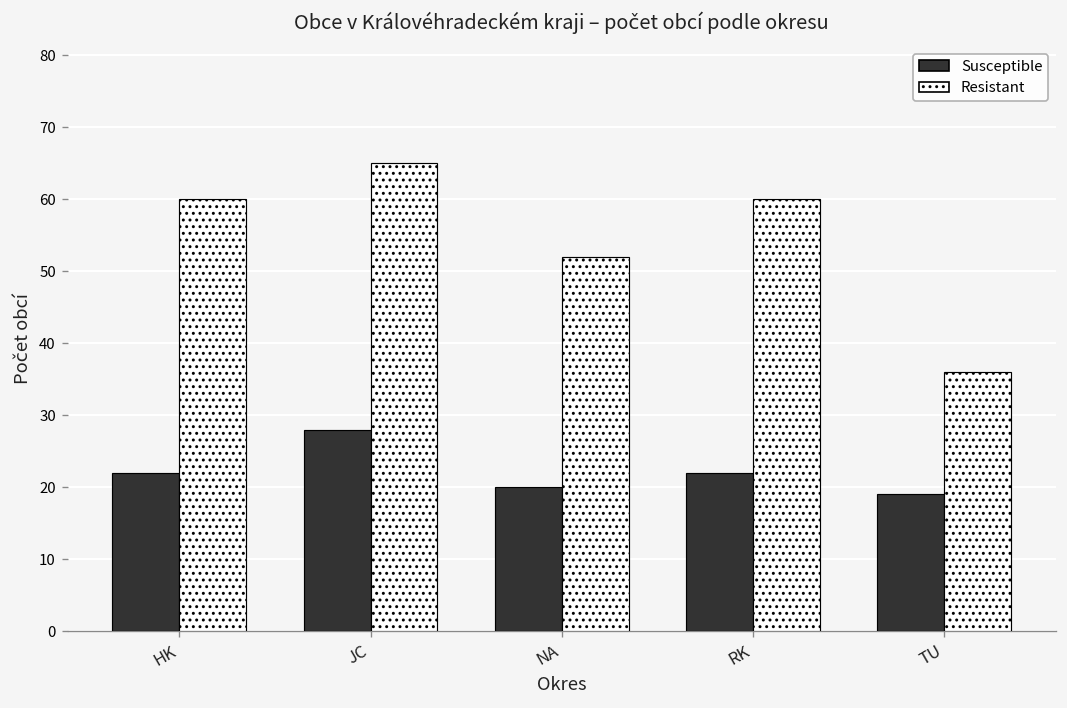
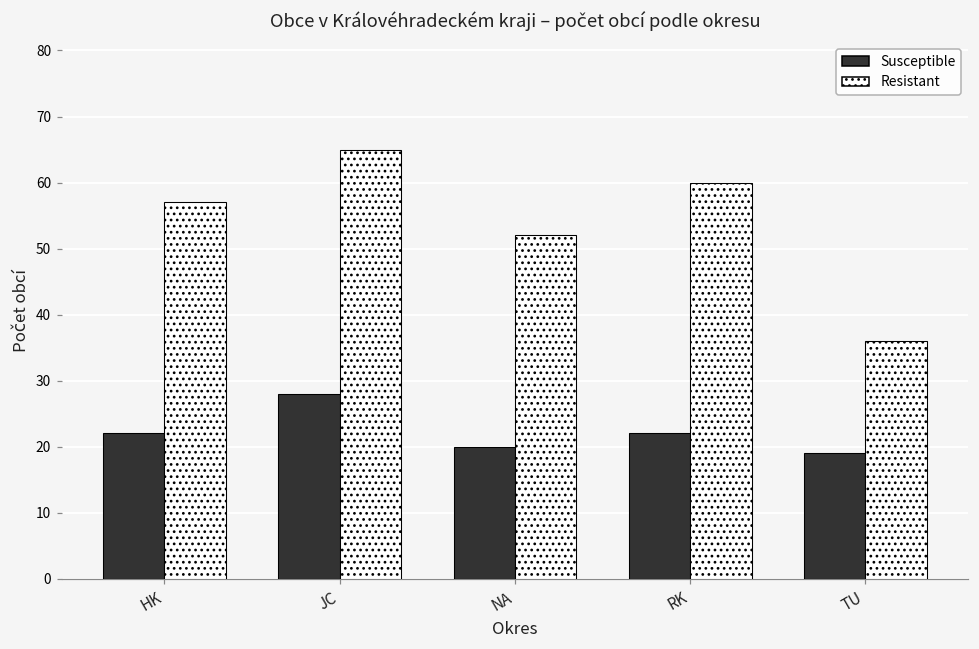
  {
    "Susceptible": {
      "HK": 22,
      "JC": 28,
      "NA": 20,
      "RK": 22,
      "TU": 19
    },
    "Resistant": {
-     "HK": 60,
+     "HK": 57,
      "JC": 65,
      "NA": 52,
      "RK": 60,
      "TU": 36
    }
  }
